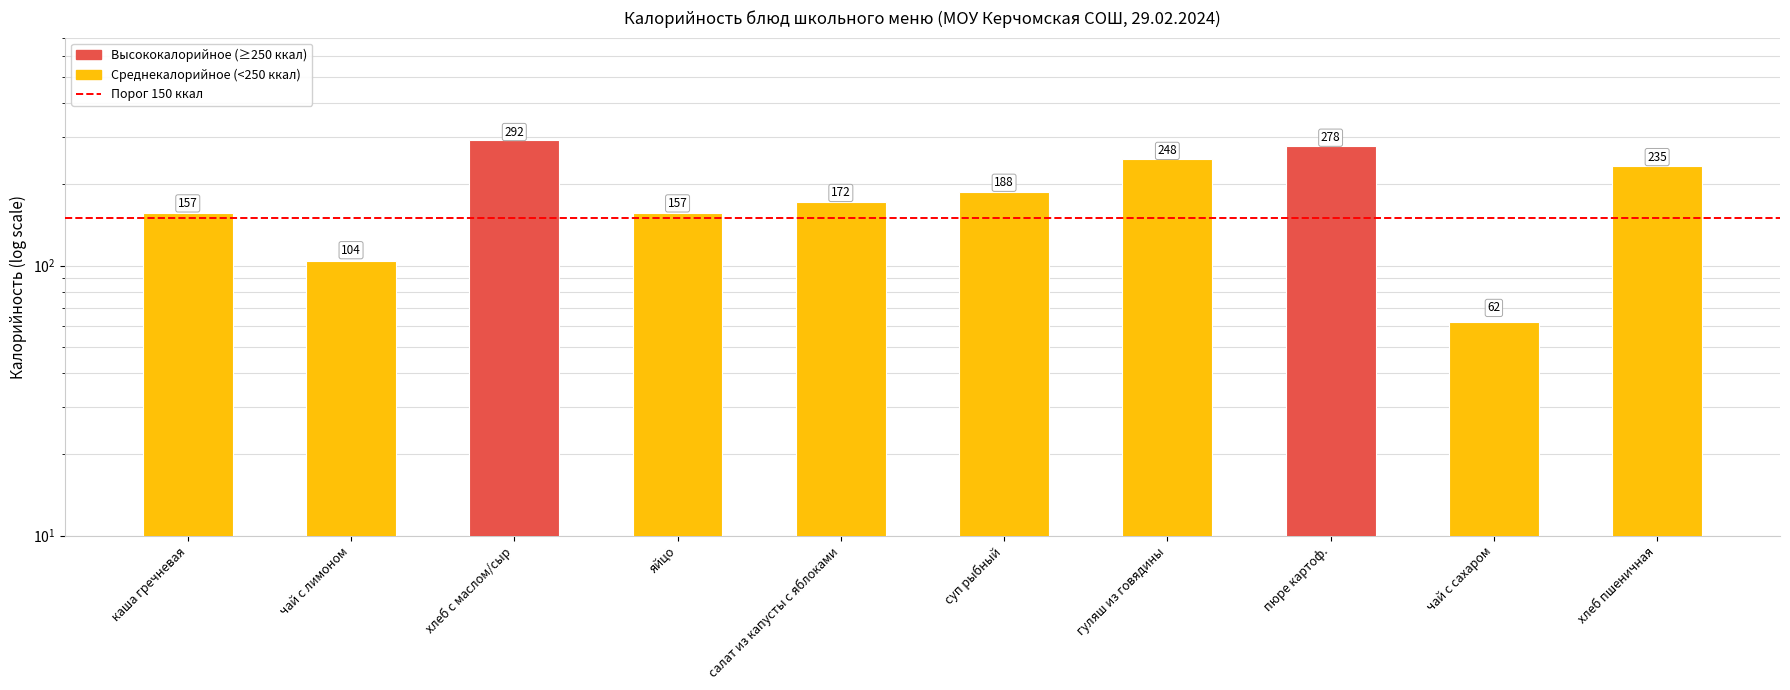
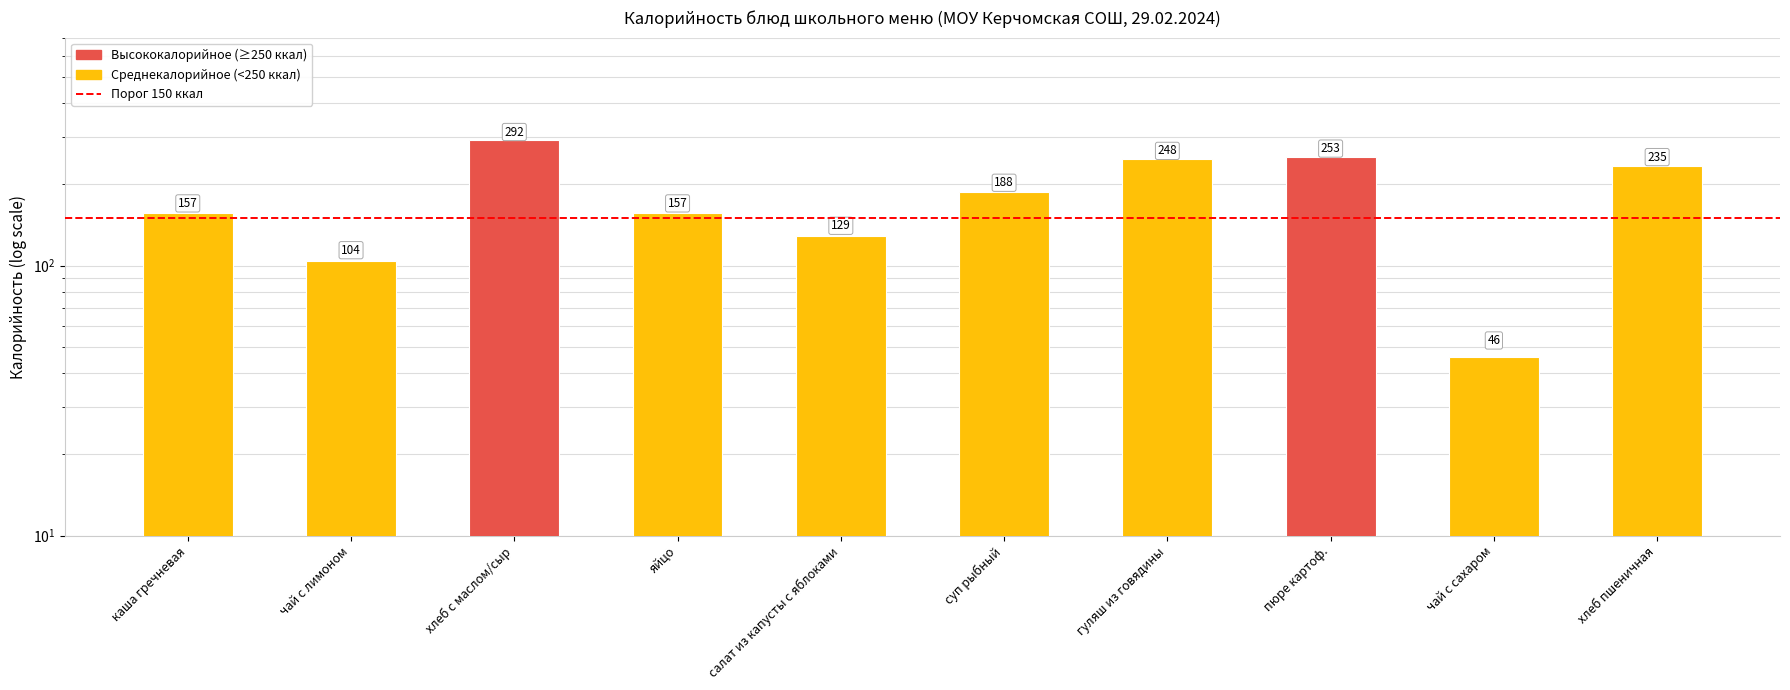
  {
-   "салат из капусты с яблоками": 172,
-   "пюре картоф.": 278,
-   "чай с сахаром": 62
+   "салат из капусты с яблоками": 129,
+   "пюре картоф.": 253,
+   "чай с сахаром": 46
  }
